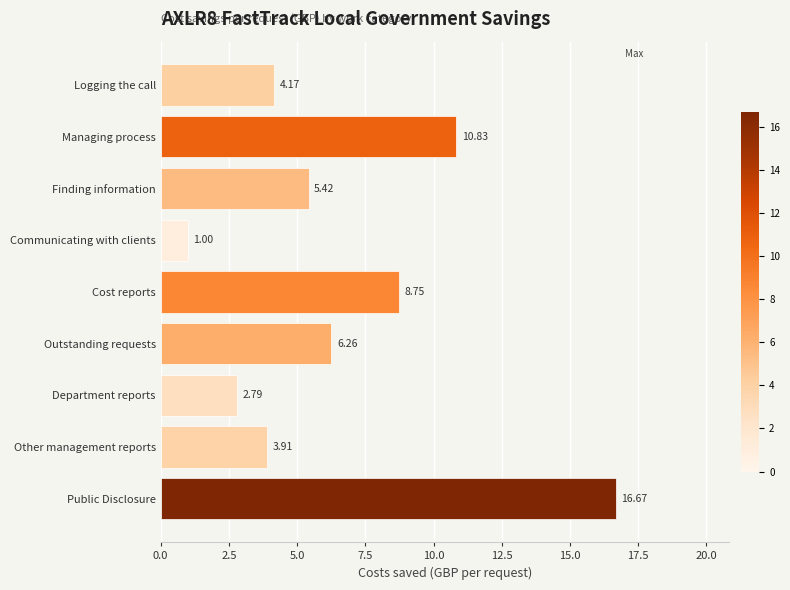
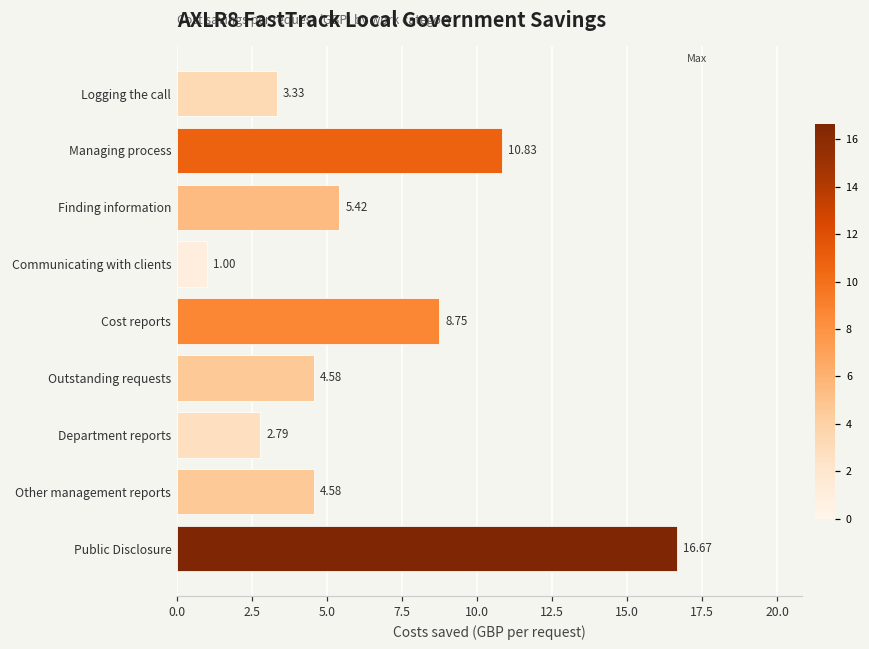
  {
-   "Logging the call": 4.17,
+   "Logging the call": 3.33,
    "Managing process": 10.83,
    "Finding information": 5.42,
    "Communicating with clients": 1.00,
    "Cost reports": 8.75,
-   "Outstanding requests": 6.26,
+   "Outstanding requests": 4.58,
    "Department reports": 2.79,
-   "Other management reports": 3.91,
+   "Other management reports": 4.58,
    "Public Disclosure": 16.67
  }
